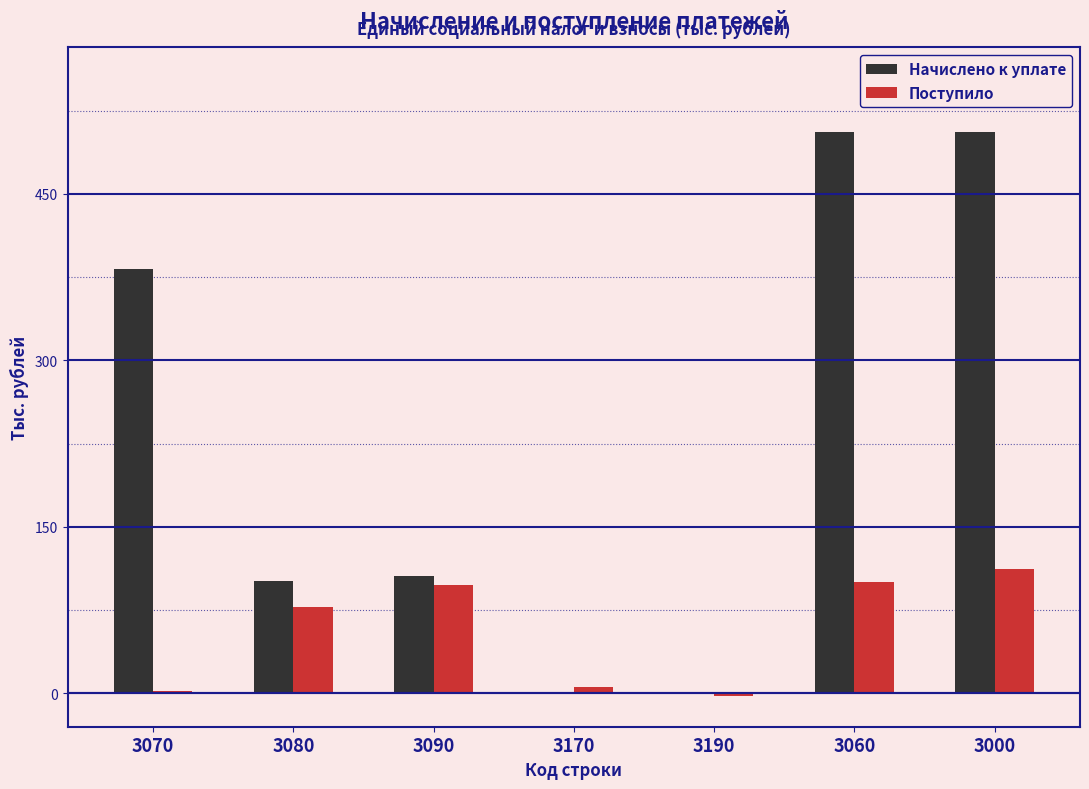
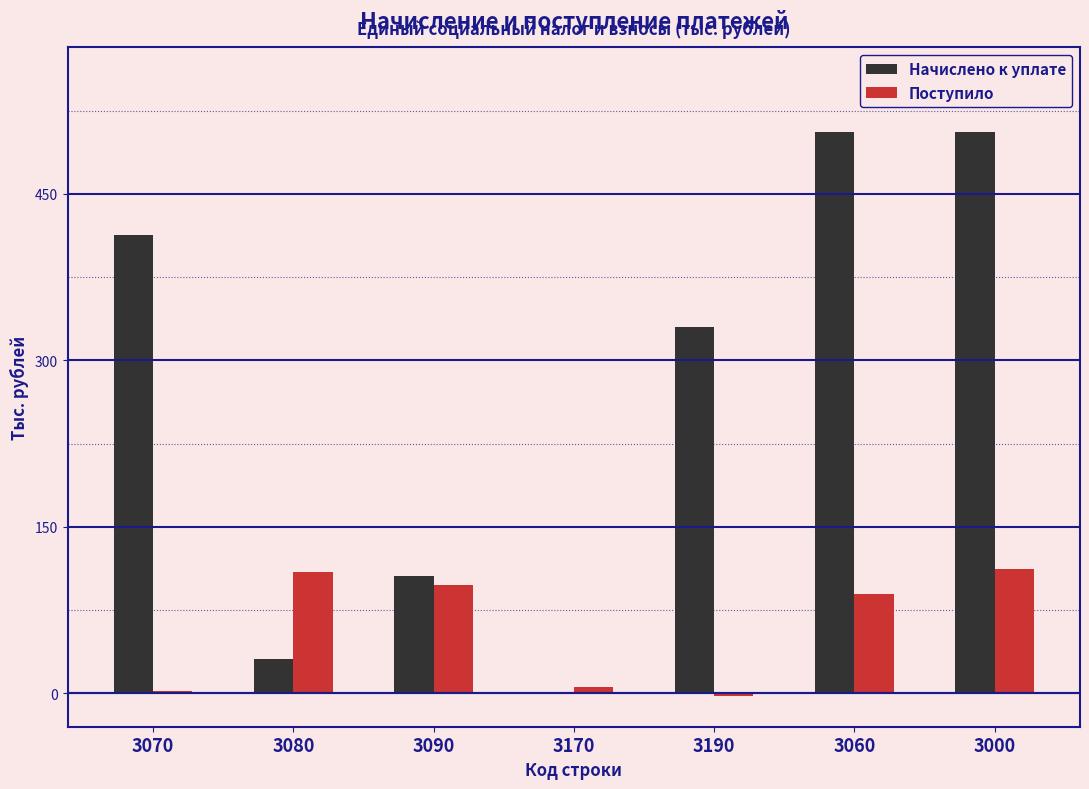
  {
    "Начислено к уплате": {
-     "3070": 382,
-     "3080": 101,
+     "3070": 413,
+     "3080": 31,
      "3090": 106,
      "3170": 0,
-     "3190": 0,
+     "3190": 330,
      "3060": 506,
      "3000": 506
    },
    "Поступило": {
-     "3080": 78,
+     "3080": 109,
      "3090": 98,
      "3170": 6,
-     "3060": 100,
+     "3060": 90,
      "3000": 112
    }
  }
